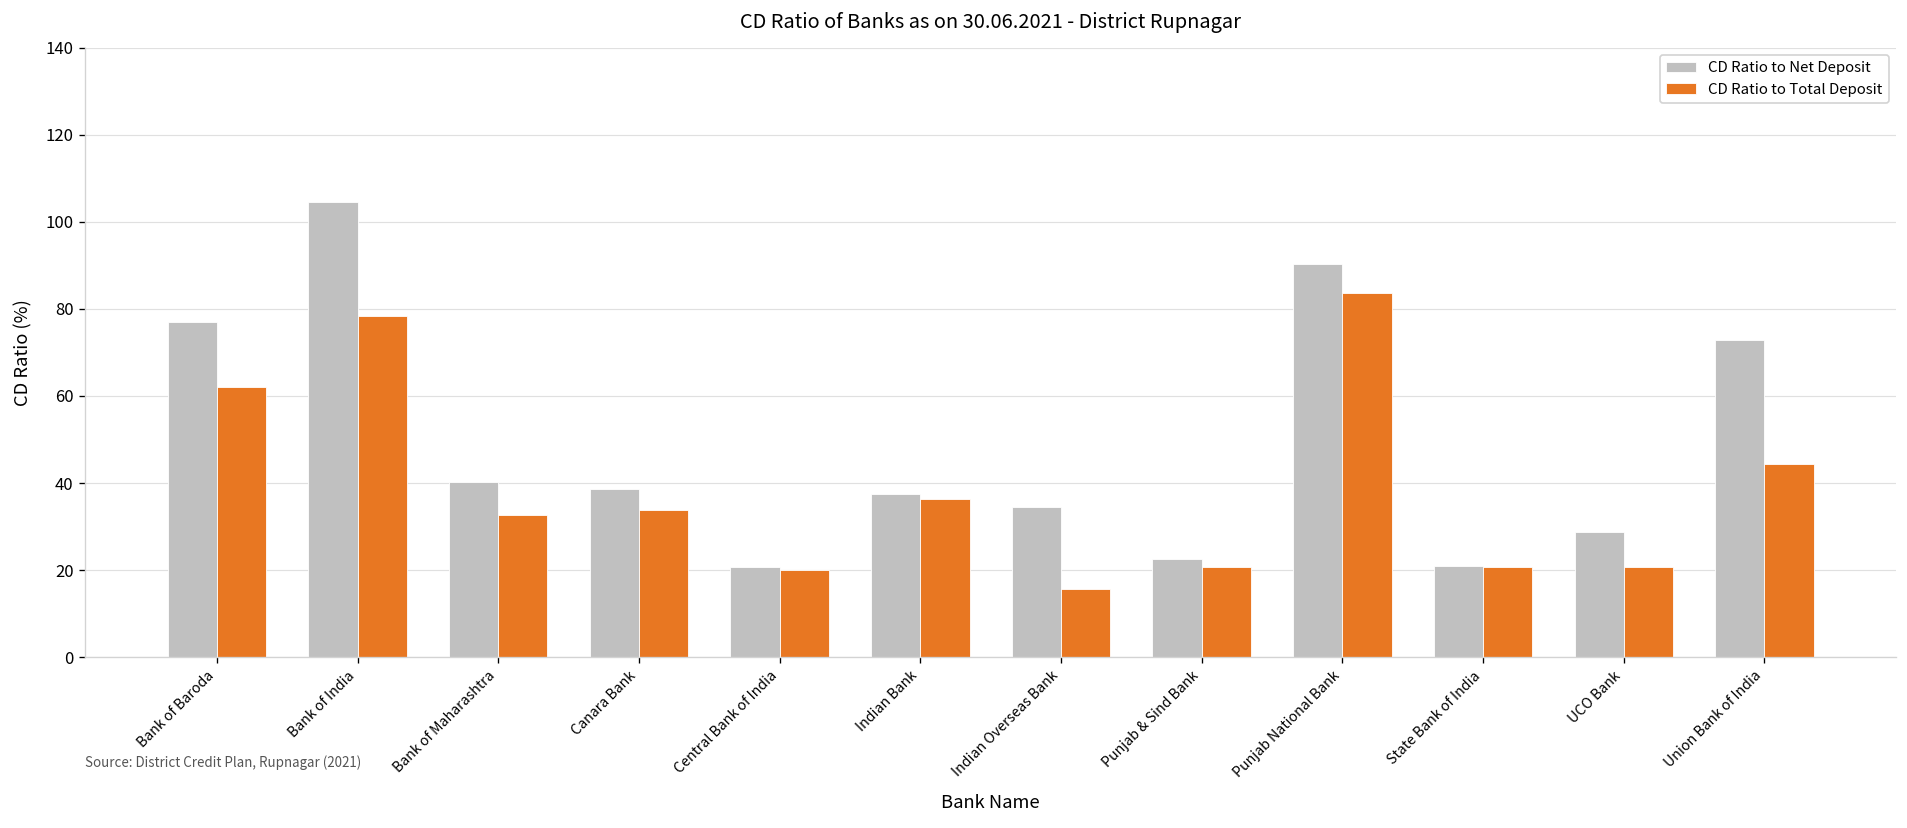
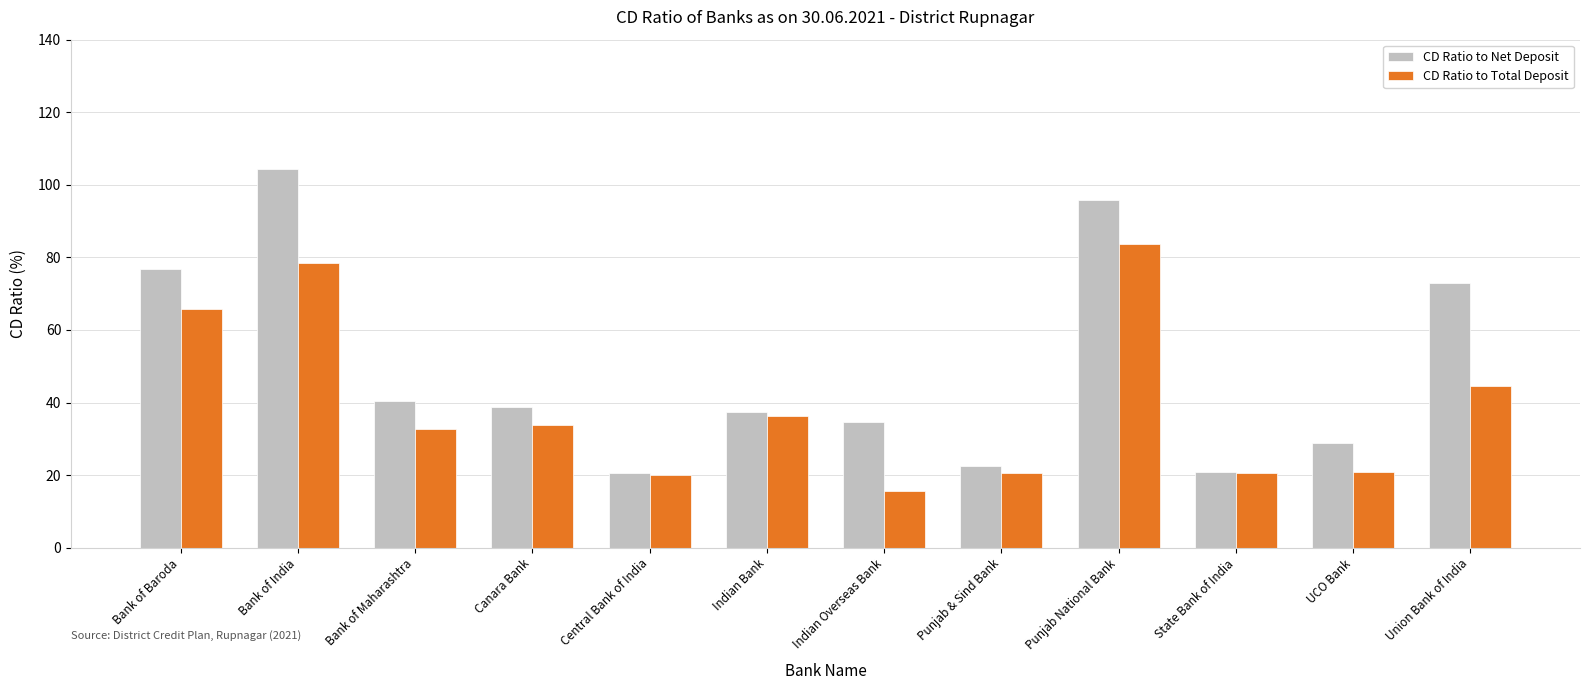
  {
    "CD Ratio to Net Deposit": {
      "Bank of Baroda": 77,
      "Bank of India": 104,
      "Bank of Maharashtra": 40,
      "Canara Bank": 39,
      "Central Bank of India": 21,
      "Indian Bank": 37,
      "Indian Overseas Bank": 35,
      "Punjab & Sind Bank": 23,
-     "Punjab National Bank": 90,
+     "Punjab National Bank": 96,
      "State Bank of India": 21,
      "UCO Bank": 29,
      "Union Bank of India": 73
    },
    "CD Ratio to Total Deposit": {
-     "Bank of Baroda": 62,
+     "Bank of Baroda": 66,
      "Bank of India": 78,
      "Bank of Maharashtra": 33,
      "Canara Bank": 34,
      "Central Bank of India": 20,
      "Indian Bank": 36,
      "Indian Overseas Bank": 16,
      "Punjab & Sind Bank": 21,
      "Punjab National Bank": 84,
      "State Bank of India": 21,
      "UCO Bank": 21,
      "Union Bank of India": 44
    }
  }
